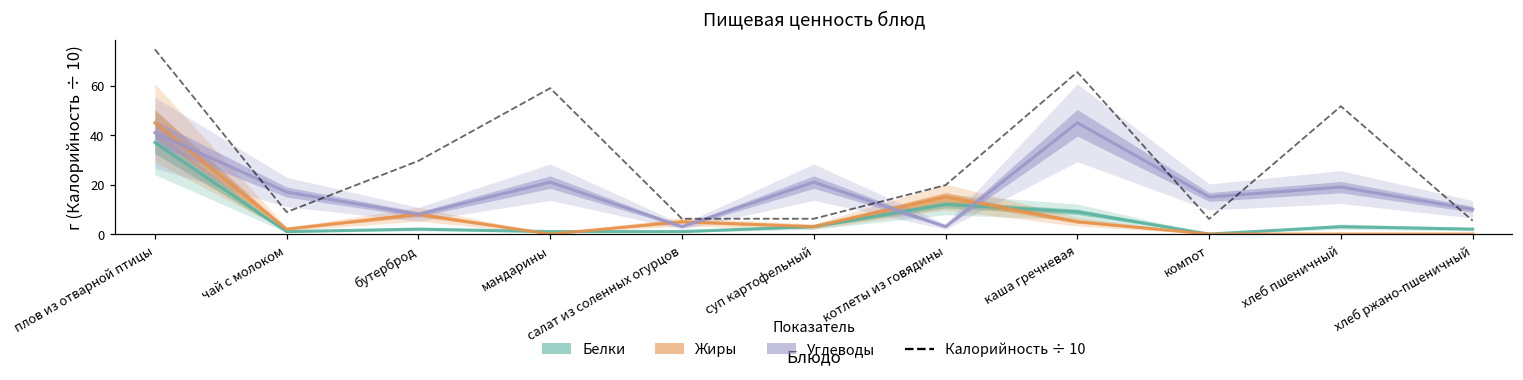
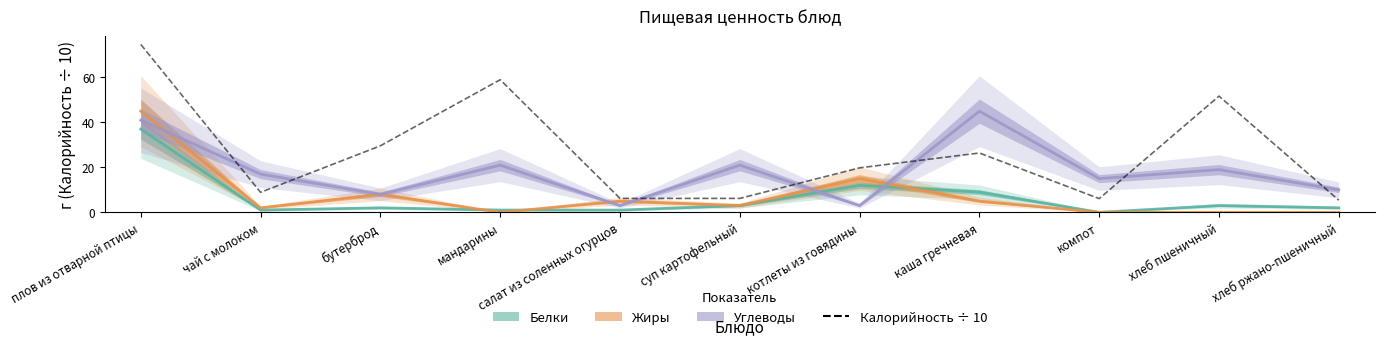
  {
    "Калорийность ÷ 10": {
      "плов из отварной птицы": 75,
      "чай с молоком": 9,
      "бутерброд": 30,
      "мандарины": 59,
      "суп картофельный": 6,
-     "каша гречневая": 66,
+     "каша гречневая": 26,
      "компот": 6,
      "хлеб пшеничный": 52,
      "хлеб ржано-пшеничный": 5
    }
  }
